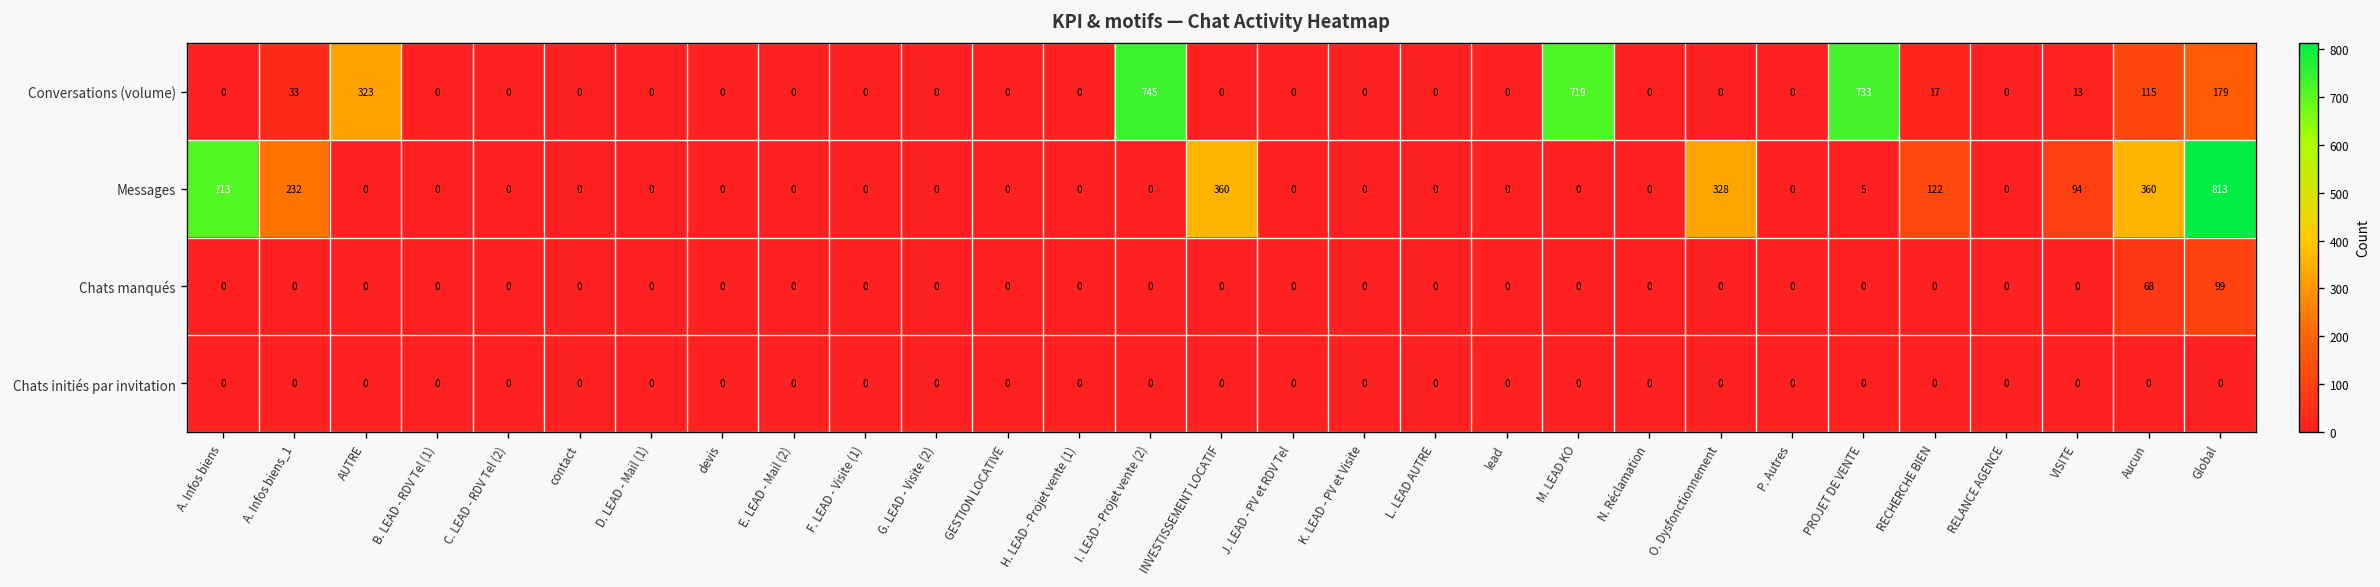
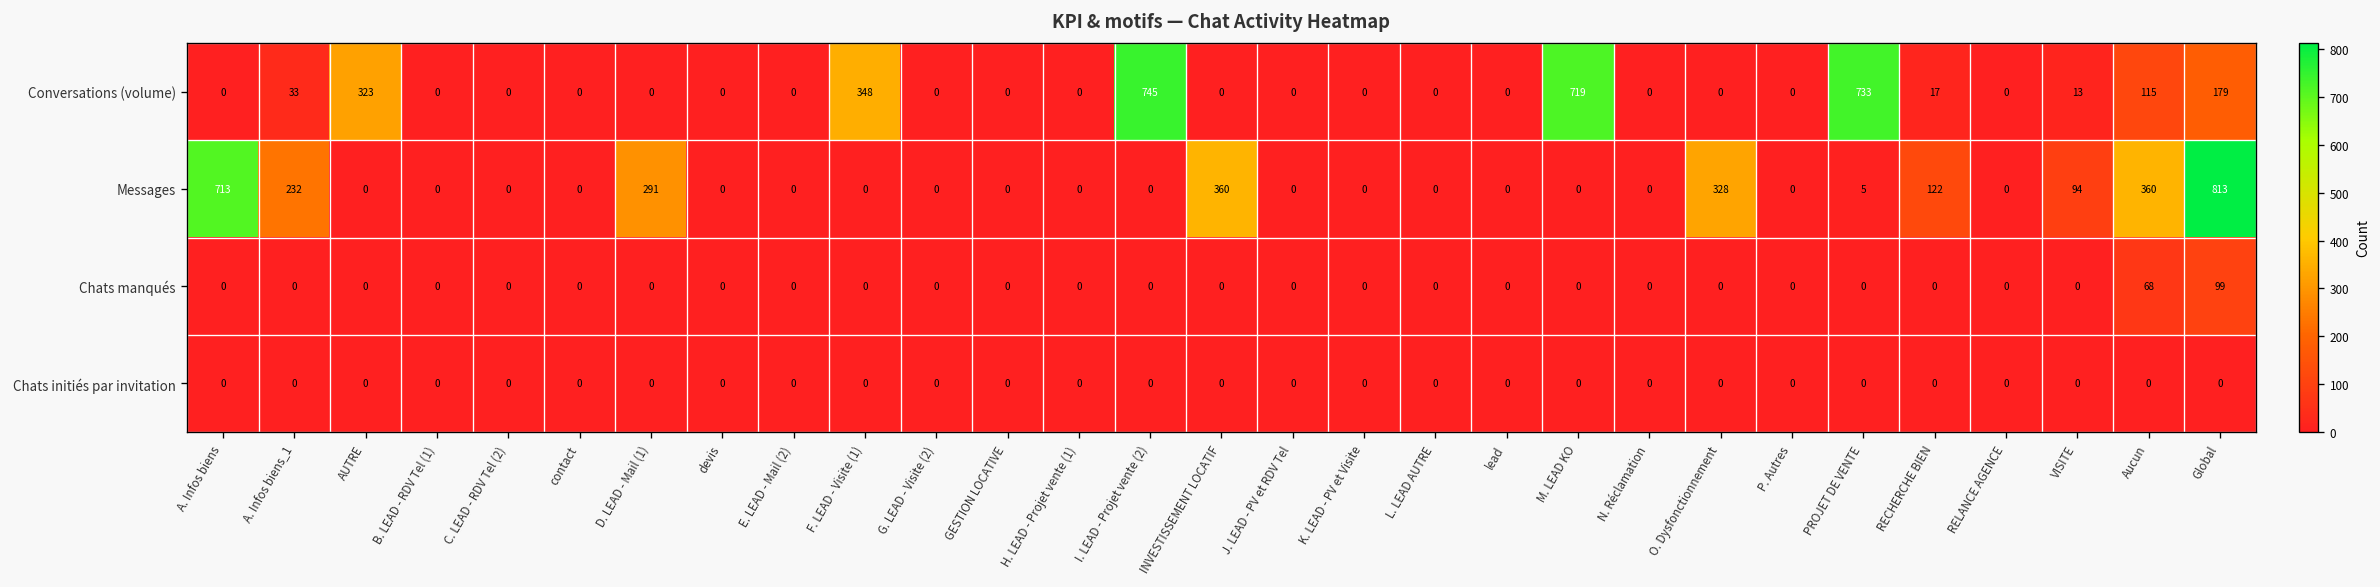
  {
    "Conversations (volume)": {
      "A. Infos biens": 0,
      "A. Infos biens_1": 33,
      "AUTRE": 323,
      "B. LEAD - RDV Tel (1)": 0,
      "C. LEAD - RDV Tel (2)": 0,
      "contact": 0,
      "D. LEAD - Mail (1)": 0,
      "devis": 0,
      "E. LEAD - Mail (2)": 0,
-     "F. LEAD - Visite (1)": 0,
+     "F. LEAD - Visite (1)": 348,
      "G. LEAD - Visite (2)": 0,
      "GESTION LOCATIVE": 0,
      "H. LEAD - Projet vente (1)": 0,
      "I. LEAD - Projet vente (2)": 745,
      "INVESTISSEMENT LOCATIF": 0,
      "J. LEAD - PV et RDV Tel": 0,
      "K. LEAD - PV et Visite": 0,
      "L. LEAD AUTRE": 0,
      "lead": 0,
      "M. LEAD KO": 719,
      "N. Réclamation": 0,
      "O. Dysfonctionnement": 0,
      "P. Autres": 0,
      "PROJET DE VENTE": 733,
      "RECHERCHE BIEN": 17,
      "RELANCE AGENCE": 0,
      "VISITE": 13,
      "Aucun": 115,
      "Global": 179
    },
    "Messages": {
      "A. Infos biens": 713,
      "A. Infos biens_1": 232,
      "AUTRE": 0,
      "B. LEAD - RDV Tel (1)": 0,
      "C. LEAD - RDV Tel (2)": 0,
      "contact": 0,
-     "D. LEAD - Mail (1)": 0,
+     "D. LEAD - Mail (1)": 291,
      "devis": 0,
      "E. LEAD - Mail (2)": 0,
      "F. LEAD - Visite (1)": 0,
      "G. LEAD - Visite (2)": 0,
      "GESTION LOCATIVE": 0,
      "H. LEAD - Projet vente (1)": 0,
      "I. LEAD - Projet vente (2)": 0,
      "INVESTISSEMENT LOCATIF": 360,
      "J. LEAD - PV et RDV Tel": 0,
      "K. LEAD - PV et Visite": 0,
      "L. LEAD AUTRE": 0,
      "lead": 0,
      "M. LEAD KO": 0,
      "N. Réclamation": 0,
      "O. Dysfonctionnement": 328,
      "P. Autres": 0,
      "PROJET DE VENTE": 5,
      "RECHERCHE BIEN": 122,
      "RELANCE AGENCE": 0,
      "VISITE": 94,
      "Aucun": 360,
      "Global": 813
    },
    "Chats manqués": {
      "A. Infos biens": 0,
      "A. Infos biens_1": 0,
      "AUTRE": 0,
      "B. LEAD - RDV Tel (1)": 0,
      "C. LEAD - RDV Tel (2)": 0,
      "contact": 0,
      "D. LEAD - Mail (1)": 0,
      "devis": 0,
      "E. LEAD - Mail (2)": 0,
      "F. LEAD - Visite (1)": 0,
      "G. LEAD - Visite (2)": 0,
      "GESTION LOCATIVE": 0,
      "H. LEAD - Projet vente (1)": 0,
      "I. LEAD - Projet vente (2)": 0,
      "INVESTISSEMENT LOCATIF": 0,
      "J. LEAD - PV et RDV Tel": 0,
      "K. LEAD - PV et Visite": 0,
      "L. LEAD AUTRE": 0,
      "lead": 0,
      "M. LEAD KO": 0,
      "N. Réclamation": 0,
      "O. Dysfonctionnement": 0,
      "P. Autres": 0,
      "PROJET DE VENTE": 0,
      "RECHERCHE BIEN": 0,
      "RELANCE AGENCE": 0,
      "VISITE": 0,
      "Aucun": 68,
      "Global": 99
    },
    "Chats initiés par invitation": {
      "A. Infos biens": 0,
      "A. Infos biens_1": 0,
      "AUTRE": 0,
      "B. LEAD - RDV Tel (1)": 0,
      "C. LEAD - RDV Tel (2)": 0,
      "contact": 0,
      "D. LEAD - Mail (1)": 0,
      "devis": 0,
      "E. LEAD - Mail (2)": 0,
      "F. LEAD - Visite (1)": 0,
      "G. LEAD - Visite (2)": 0,
      "GESTION LOCATIVE": 0,
      "H. LEAD - Projet vente (1)": 0,
      "I. LEAD - Projet vente (2)": 0,
      "INVESTISSEMENT LOCATIF": 0,
      "J. LEAD - PV et RDV Tel": 0,
      "K. LEAD - PV et Visite": 0,
      "L. LEAD AUTRE": 0,
      "lead": 0,
      "M. LEAD KO": 0,
      "N. Réclamation": 0,
      "O. Dysfonctionnement": 0,
      "P. Autres": 0,
      "PROJET DE VENTE": 0,
      "RECHERCHE BIEN": 0,
      "RELANCE AGENCE": 0,
      "VISITE": 0,
      "Aucun": 0,
      "Global": 0
    }
  }
